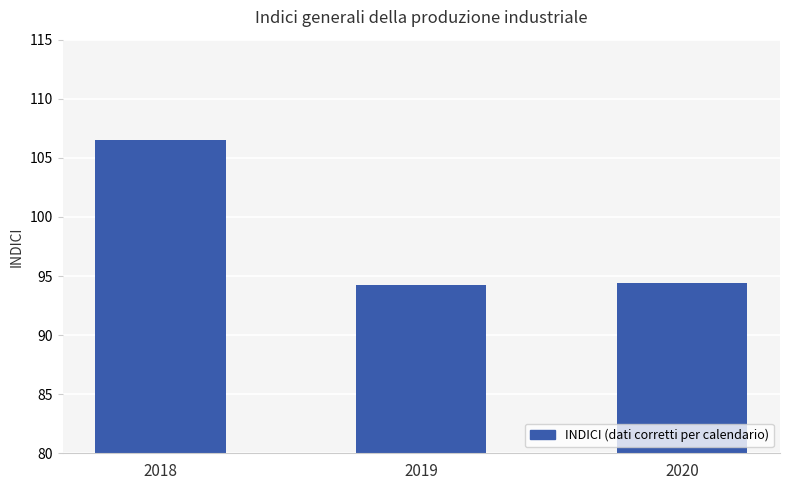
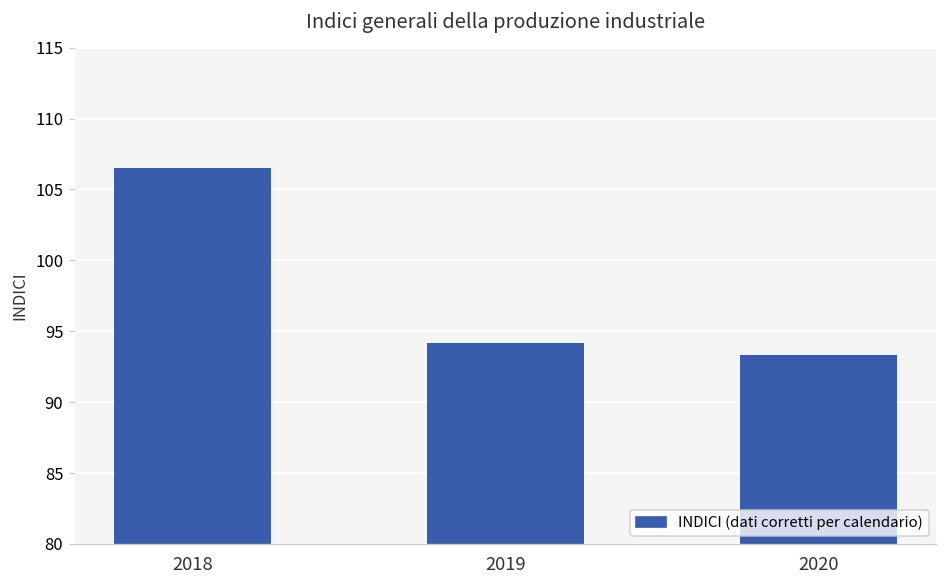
  {
    "2018": 106.5,
    "2019": 94.2,
-   "2020": 94.4
+   "2020": 93.3
  }
